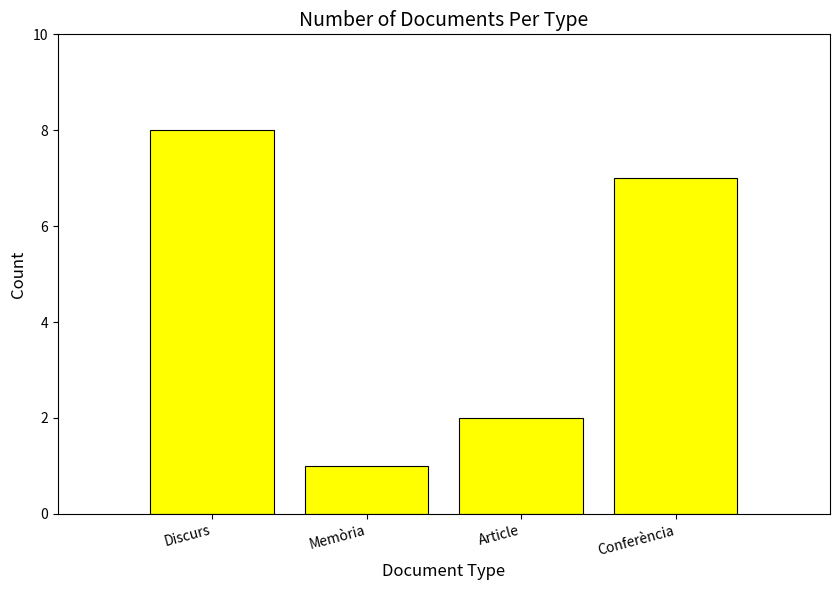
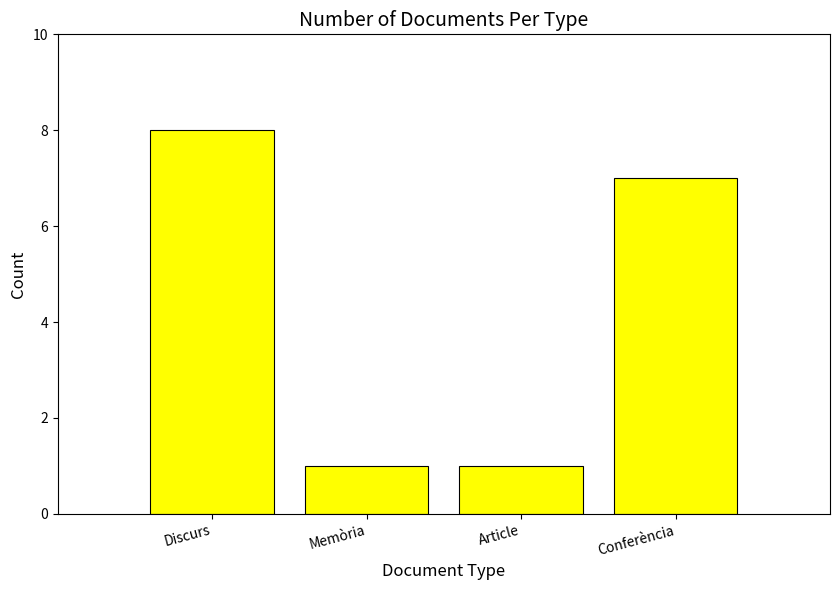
  {
    "Discurs": 8,
    "Memòria": 1,
-   "Article": 2,
+   "Article": 1,
    "Conferència": 7
  }
